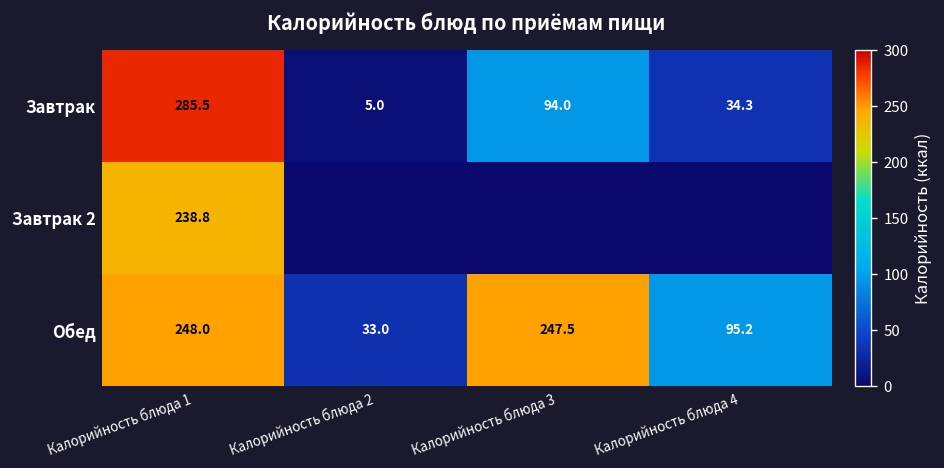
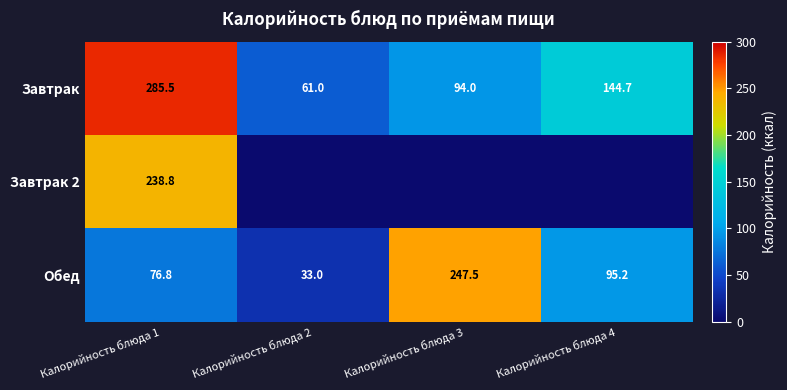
  {
    "Завтрак": {
      "Калорийность блюда 1": 285.5,
-     "Калорийность блюда 2": 5.0,
+     "Калорийность блюда 2": 61.0,
      "Калорийность блюда 3": 94.0,
-     "Калорийность блюда 4": 34.3
+     "Калорийность блюда 4": 144.7
    },
    "Завтрак 2": {
      "Калорийность блюда 1": 238.8
    },
    "Обед": {
-     "Калорийность блюда 1": 248.0,
+     "Калорийность блюда 1": 76.8,
      "Калорийность блюда 2": 33.0,
      "Калорийность блюда 3": 247.5,
      "Калорийность блюда 4": 95.2
    }
  }
